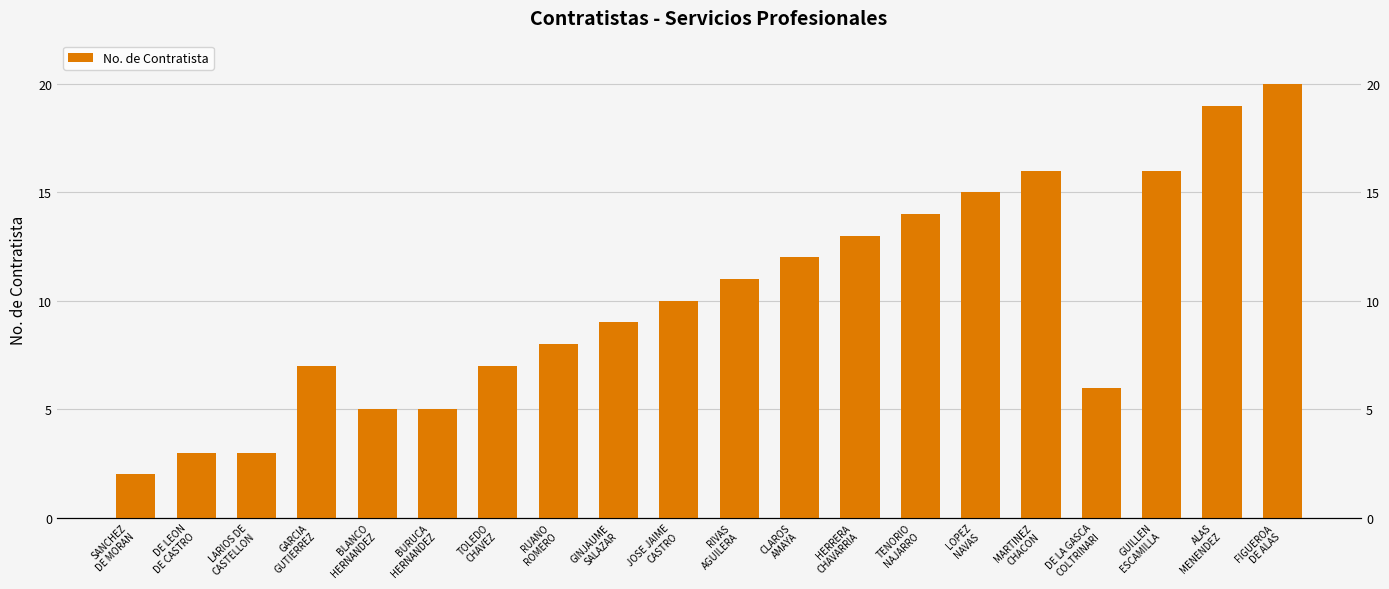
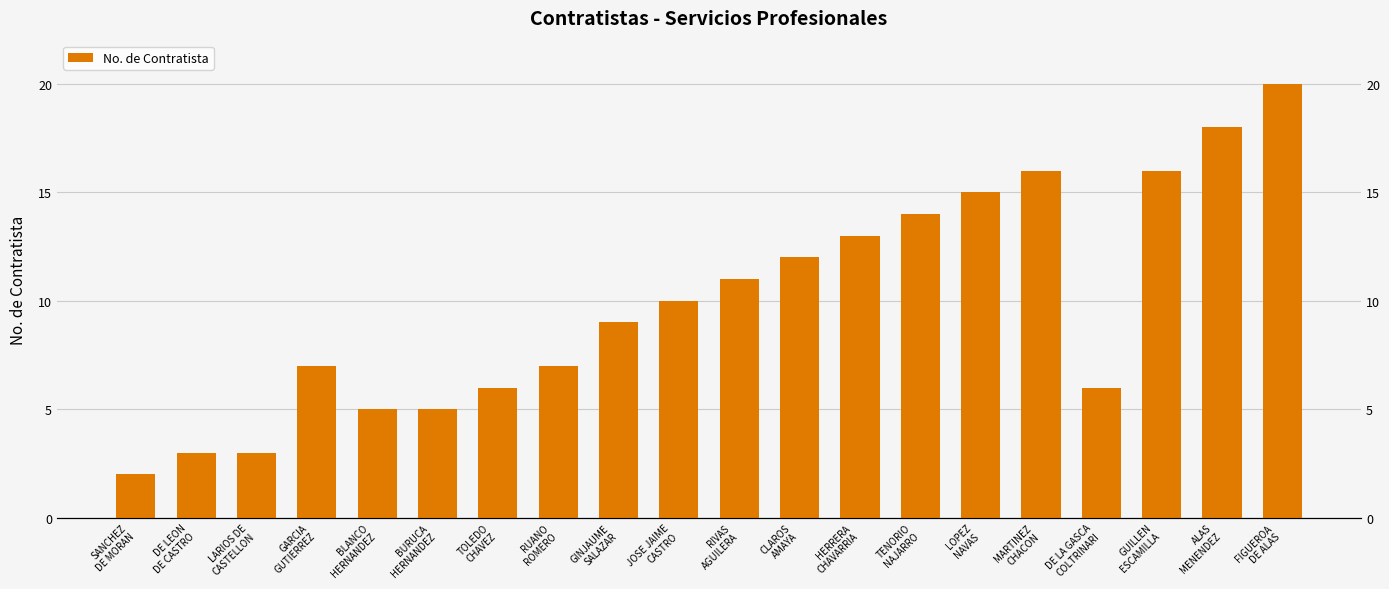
  {
    "SANCHEZ DE MORAN": 2,
    "DE LEON DE CASTRO": 3,
    "LARIOS DE CASTELLON": 3,
    "GARCIA GUTIERREZ": 7,
    "BLANCO HERNANDEZ": 5,
    "BURUCA HERNANDEZ": 5,
-   "TOLEDO CHAVEZ": 7,
-   "RUANO ROMERO": 8,
+   "TOLEDO CHAVEZ": 6,
+   "RUANO ROMERO": 7,
    "GINJAUME SALAZAR": 9,
    "JOSE JAIME CASTRO": 10,
    "RIVAS AGUILERA": 11,
    "CLAROS AMAYA": 12,
    "HERRERA CHAVARRIA": 13,
    "TENORIO NAJARRO": 14,
    "LOPEZ NAVAS": 15,
    "MARTINEZ CHACON": 16,
    "DE LA GASCA COLTRINARI": 6,
    "GUILLEN ESCAMILLA": 16,
-   "ALAS MENENDEZ": 19,
+   "ALAS MENENDEZ": 18,
    "FIGUEROA DE ALAS": 20
  }
